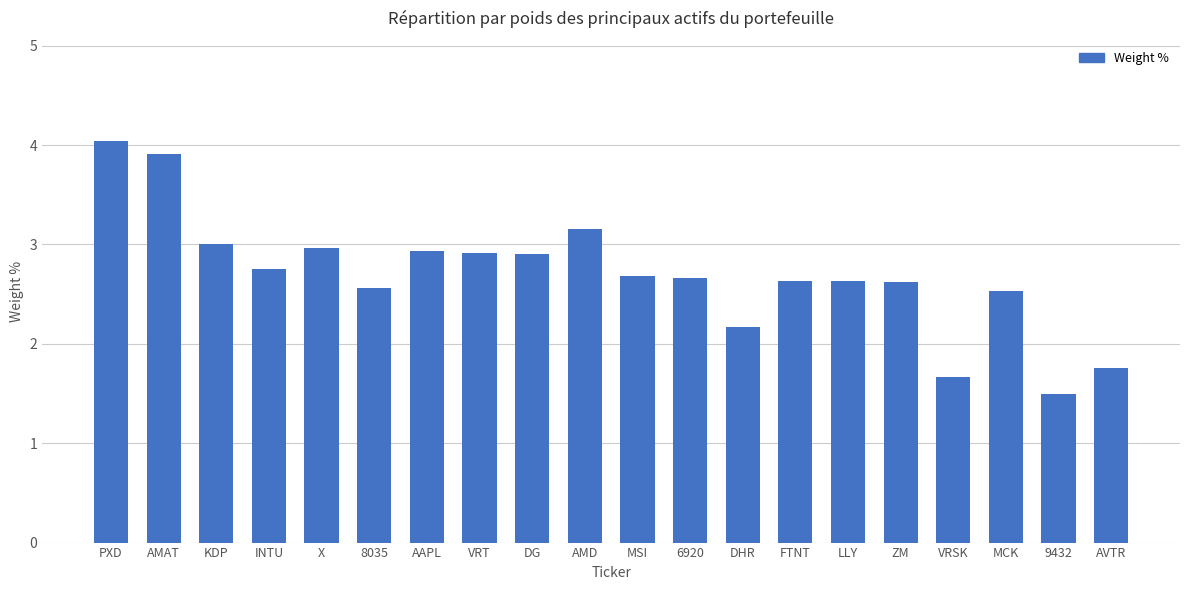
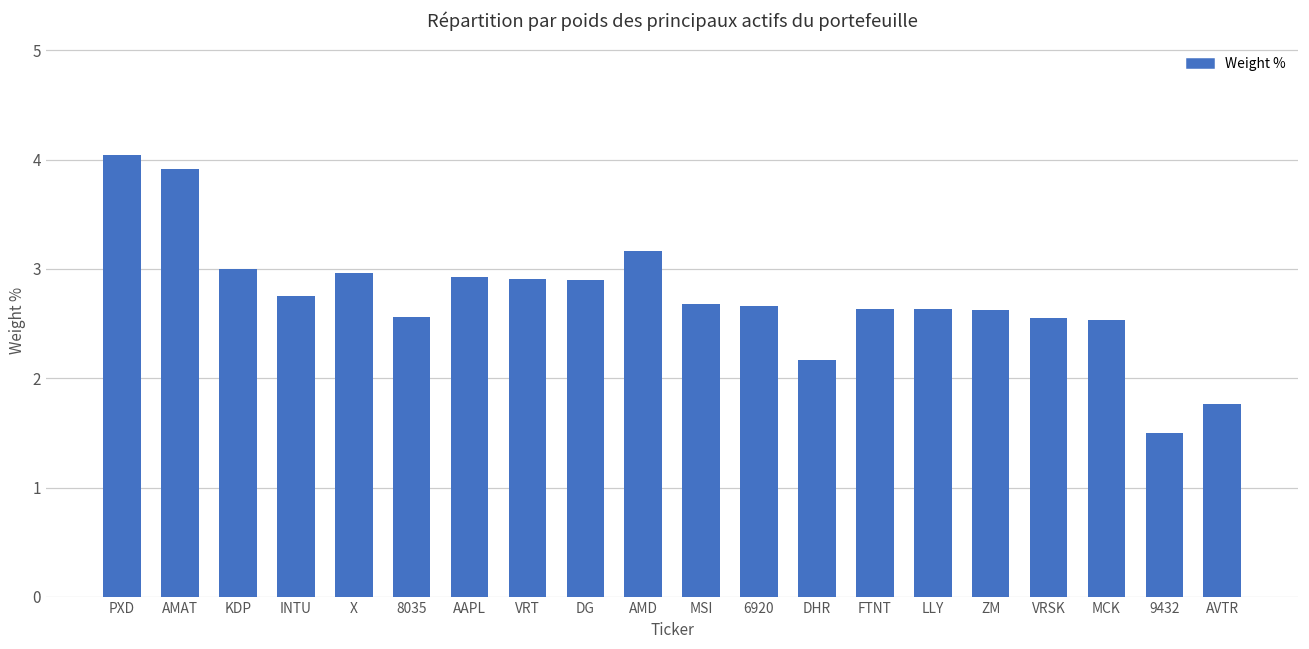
  {
    "PXD": 4.0,
    "AMAT": 3.9,
    "KDP": 3.0,
    "INTU": 2.8,
    "X": 3.0,
    "8035": 2.6,
    "AAPL": 2.9,
    "VRT": 2.9,
    "DG": 2.9,
    "AMD": 3.2,
    "MSI": 2.7,
    "6920": 2.7,
    "DHR": 2.2,
    "FTNT": 2.6,
    "LLY": 2.6,
    "ZM": 2.6,
-   "VRSK": 1.7,
+   "VRSK": 2.6,
    "MCK": 2.5,
    "9432": 1.5,
    "AVTR": 1.8
  }
